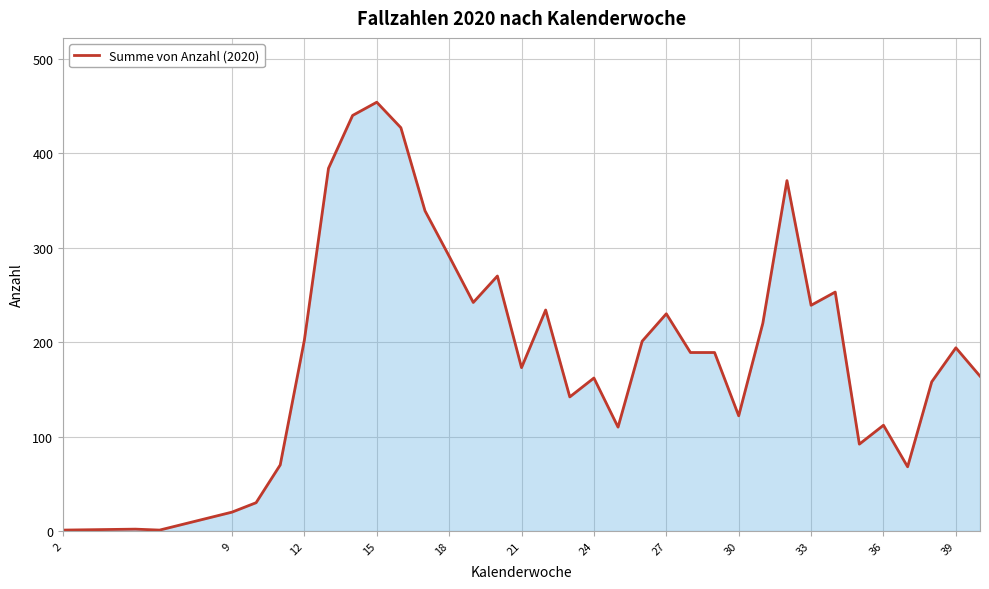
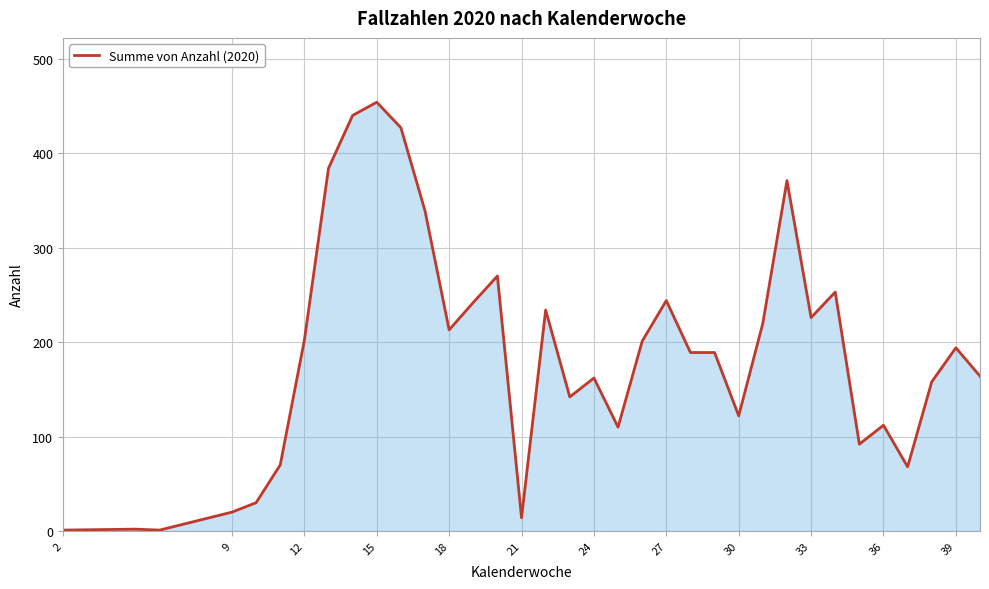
  {
    "2": 0,
    "9": 20,
    "12": 200,
    "15": 450,
-   "18": 290,
-   "21": 170,
+   "18": 210,
+   "21": 10,
    "24": 160,
-   "27": 230,
+   "27": 240,
    "30": 120,
-   "33": 240,
+   "33": 230,
    "36": 110,
    "39": 190
  }
